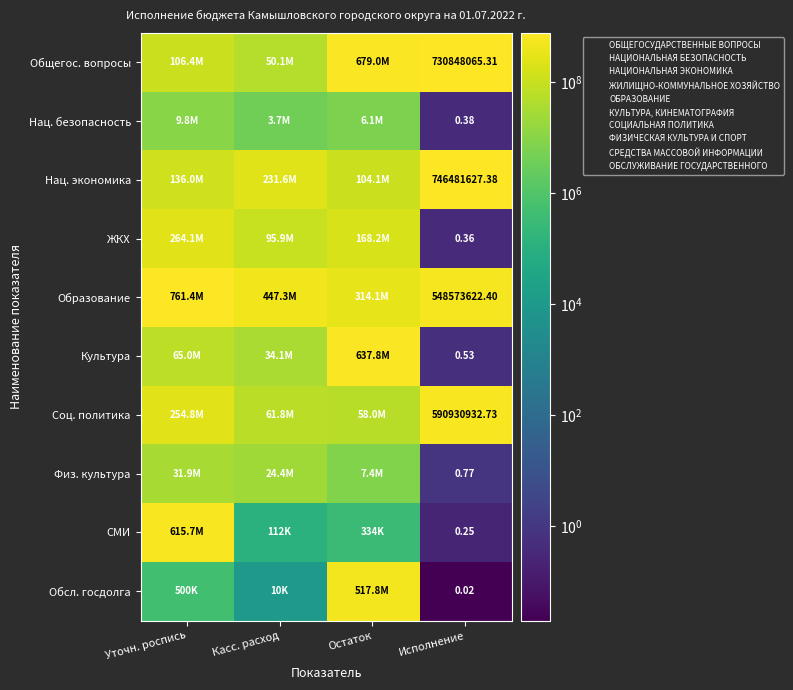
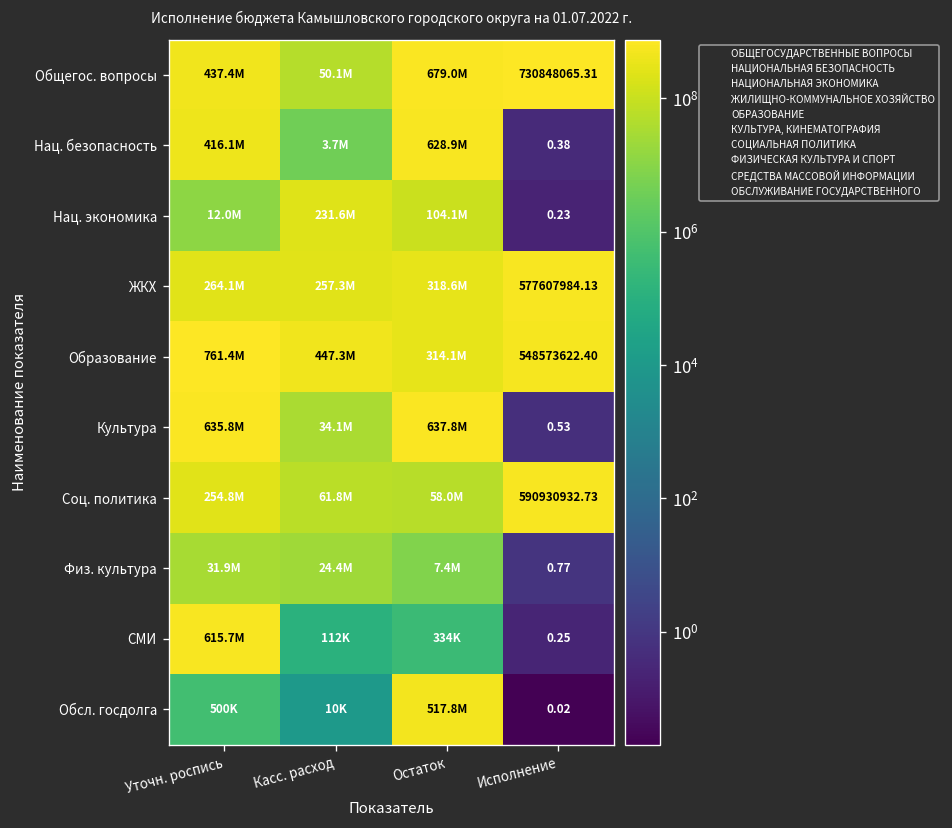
  {
    "Общегос. вопросы": {
-     "Уточн. роспись": "106.4M",
+     "Уточн. роспись": "437.4M",
      "Касс. расход": "50.1M",
      "Остаток": "679.0M",
      "Исполнение": "730848065.31"
    },
    "Нац. безопасность": {
-     "Уточн. роспись": "9.8M",
+     "Уточн. роспись": "416.1M",
      "Касс. расход": "3.7M",
-     "Остаток": "6.1M",
+     "Остаток": "628.9M",
      "Исполнение": "0.38"
    },
    "Нац. экономика": {
-     "Уточн. роспись": "136.0M",
+     "Уточн. роспись": "12.0M",
      "Касс. расход": "231.6M",
      "Остаток": "104.1M",
-     "Исполнение": "746481627.38"
+     "Исполнение": "0.23"
    },
    "ЖКХ": {
      "Уточн. роспись": "264.1M",
-     "Касс. расход": "95.9M",
-     "Остаток": "168.2M",
-     "Исполнение": "0.36"
+     "Касс. расход": "257.3M",
+     "Остаток": "318.6M",
+     "Исполнение": "577607984.13"
    },
    "Образование": {
      "Уточн. роспись": "761.4M",
      "Касс. расход": "447.3M",
      "Остаток": "314.1M",
      "Исполнение": "548573622.40"
    },
    "Культура": {
-     "Уточн. роспись": "65.0M",
+     "Уточн. роспись": "635.8M",
      "Касс. расход": "34.1M",
      "Остаток": "637.8M",
      "Исполнение": "0.53"
    },
    "Соц. политика": {
      "Уточн. роспись": "254.8M",
      "Касс. расход": "61.8M",
      "Остаток": "58.0M",
      "Исполнение": "590930932.73"
    },
    "Физ. культура": {
      "Уточн. роспись": "31.9M",
      "Касс. расход": "24.4M",
      "Остаток": "7.4M",
      "Исполнение": "0.77"
    },
    "СМИ": {
      "Уточн. роспись": "615.7M",
      "Касс. расход": "112K",
      "Остаток": "334K",
      "Исполнение": "0.25"
    },
    "Обсл. госдолга": {
      "Уточн. роспись": "500K",
      "Касс. расход": "10K",
      "Остаток": "517.8M",
      "Исполнение": "0.02"
    }
  }
